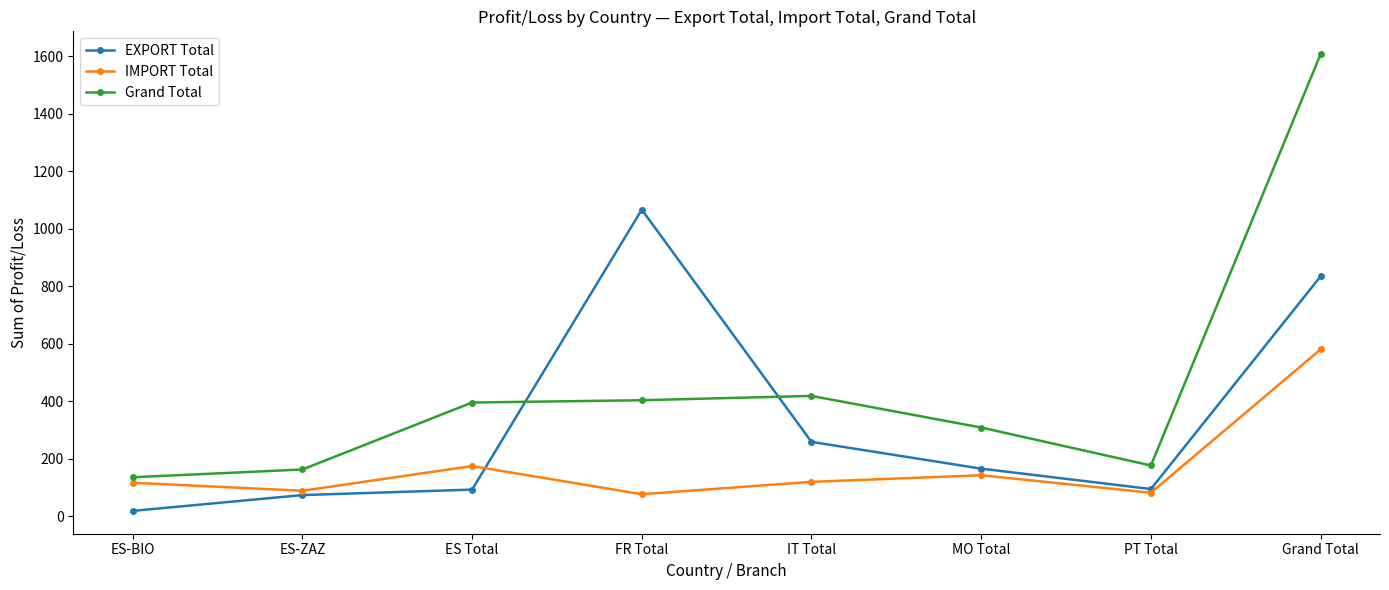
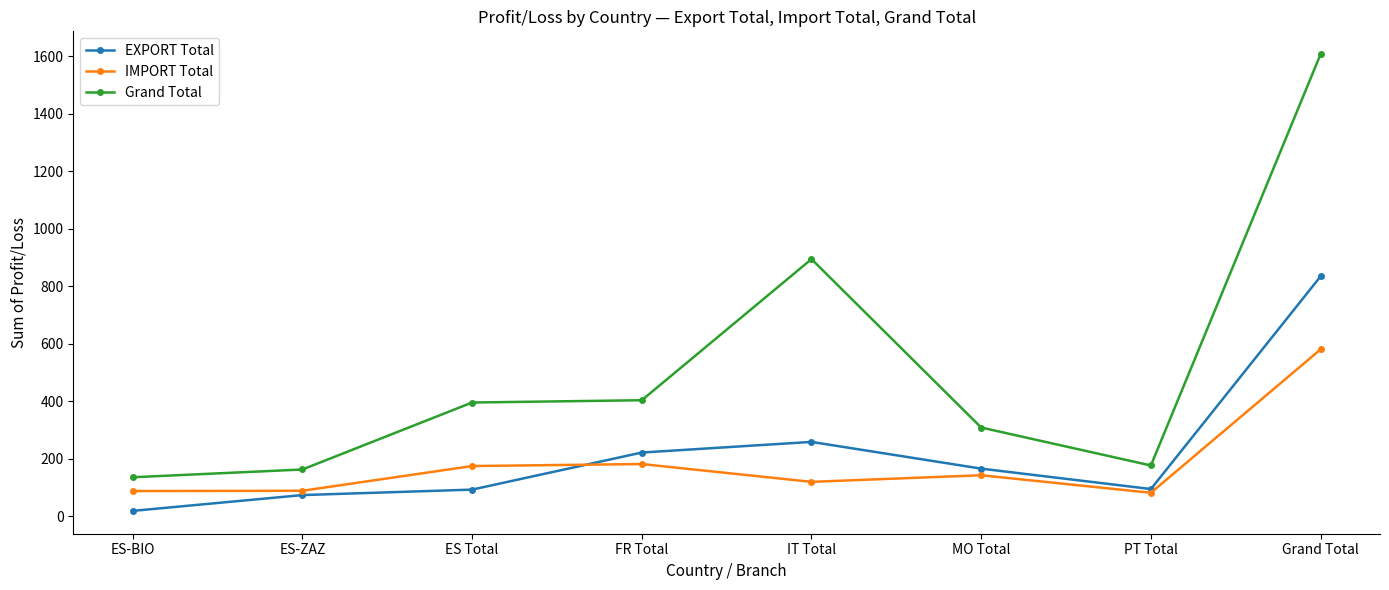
  {
    "EXPORT Total": {
      "ES-BIO": 20,
      "ES-ZAZ": 70,
      "ES Total": 90,
-     "FR Total": 1070,
+     "FR Total": 220,
      "IT Total": 260,
      "MO Total": 170,
      "PT Total": 100,
      "Grand Total": 840
    },
    "IMPORT Total": {
-     "ES-BIO": 120,
+     "ES-BIO": 90,
      "ES-ZAZ": 90,
      "ES Total": 180,
-     "FR Total": 80,
+     "FR Total": 180,
      "IT Total": 120,
      "MO Total": 140,
      "PT Total": 80,
      "Grand Total": 580
    },
    "Grand Total": {
      "ES-BIO": 140,
      "ES-ZAZ": 160,
      "ES Total": 400,
      "FR Total": 400,
-     "IT Total": 420,
+     "IT Total": 900,
      "MO Total": 310,
      "PT Total": 180,
      "Grand Total": 1610
    }
  }
